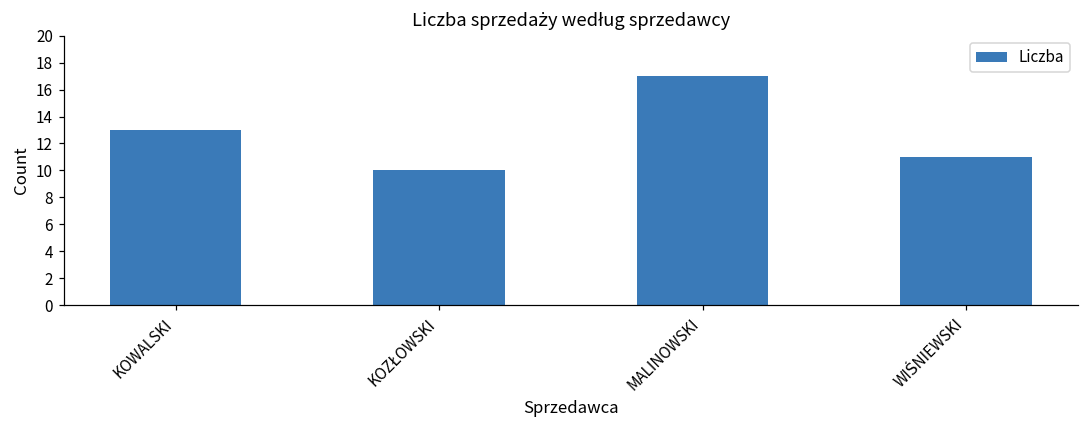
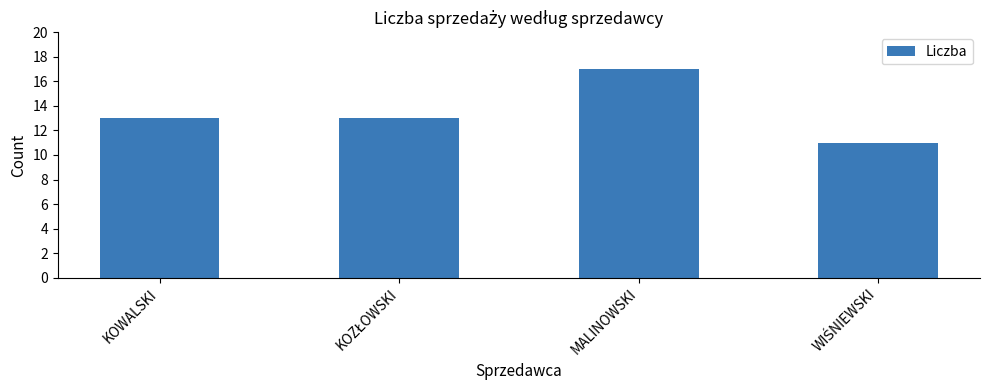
  {
    "KOWALSKI": 13,
-   "KOZŁOWSKI": 10,
+   "KOZŁOWSKI": 13,
    "MALINOWSKI": 17,
    "WIŚNIEWSKI": 11
  }
